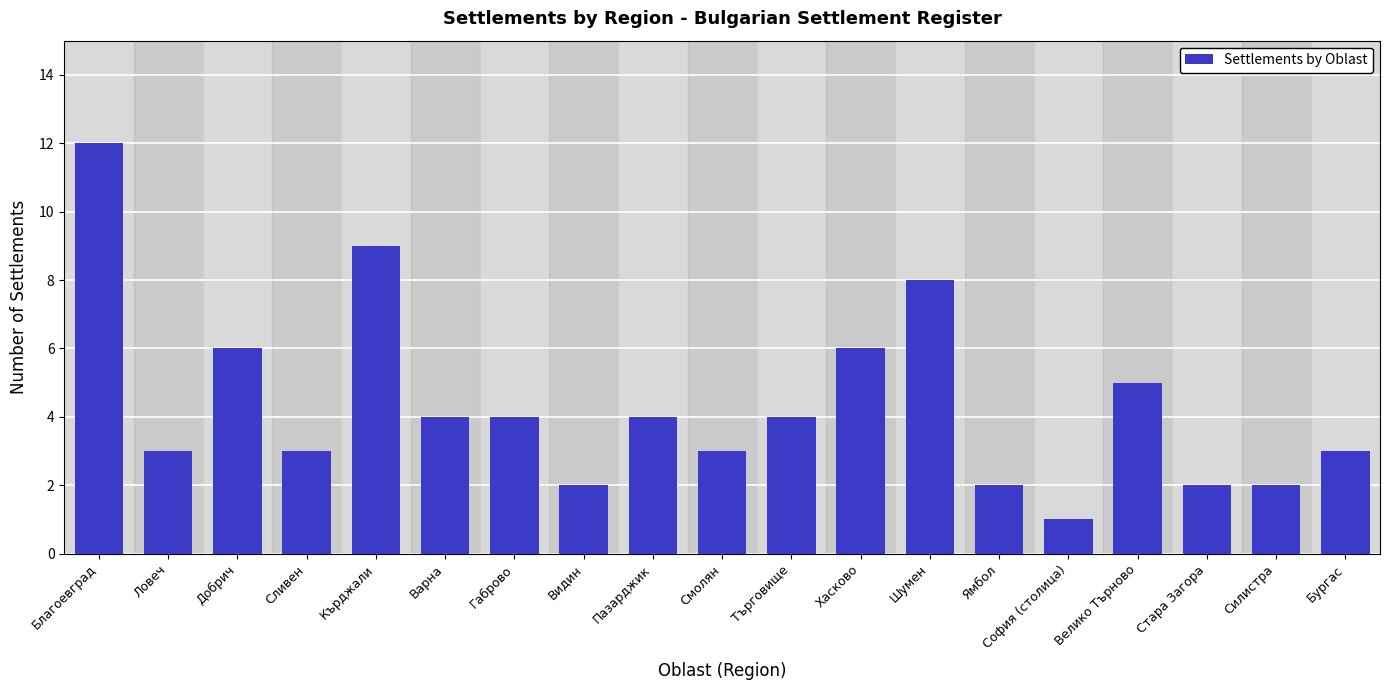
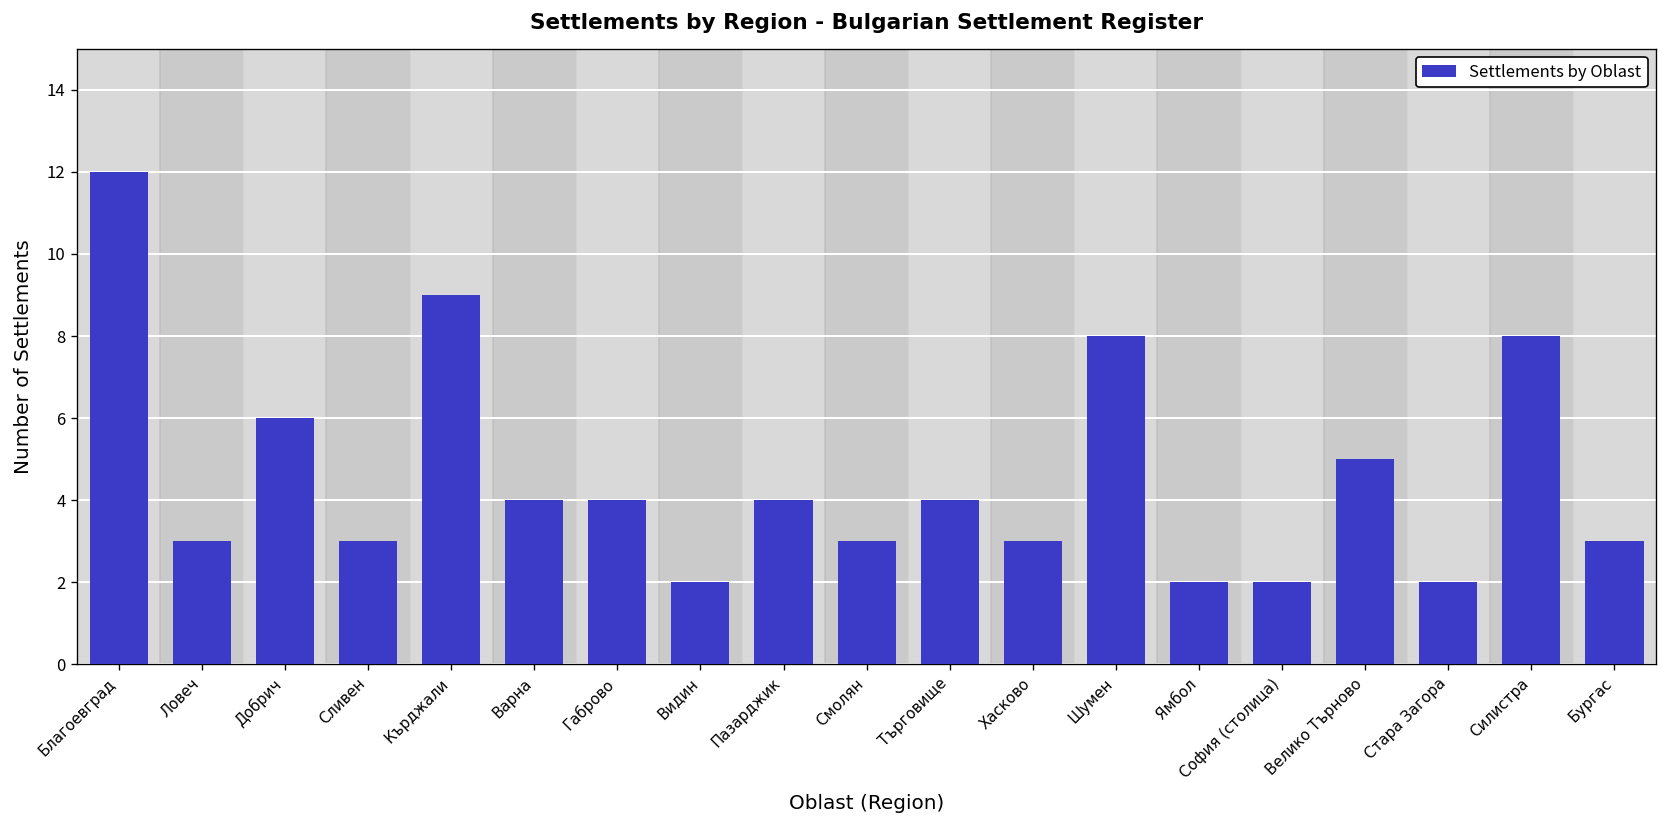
  {
    "Благоевград": 12,
    "Ловеч": 3,
    "Добрич": 6,
    "Сливен": 3,
    "Кърджали": 9,
    "Варна": 4,
    "Габрово": 4,
    "Видин": 2,
    "Пазарджик": 4,
    "Смолян": 3,
    "Търговище": 4,
-   "Хасково": 6,
+   "Хасково": 3,
    "Шумен": 8,
    "Ямбол": 2,
-   "София (столица)": 1,
+   "София (столица)": 2,
    "Велико Търново": 5,
    "Стара Загора": 2,
-   "Силистра": 2,
+   "Силистра": 8,
    "Бургас": 3
  }
